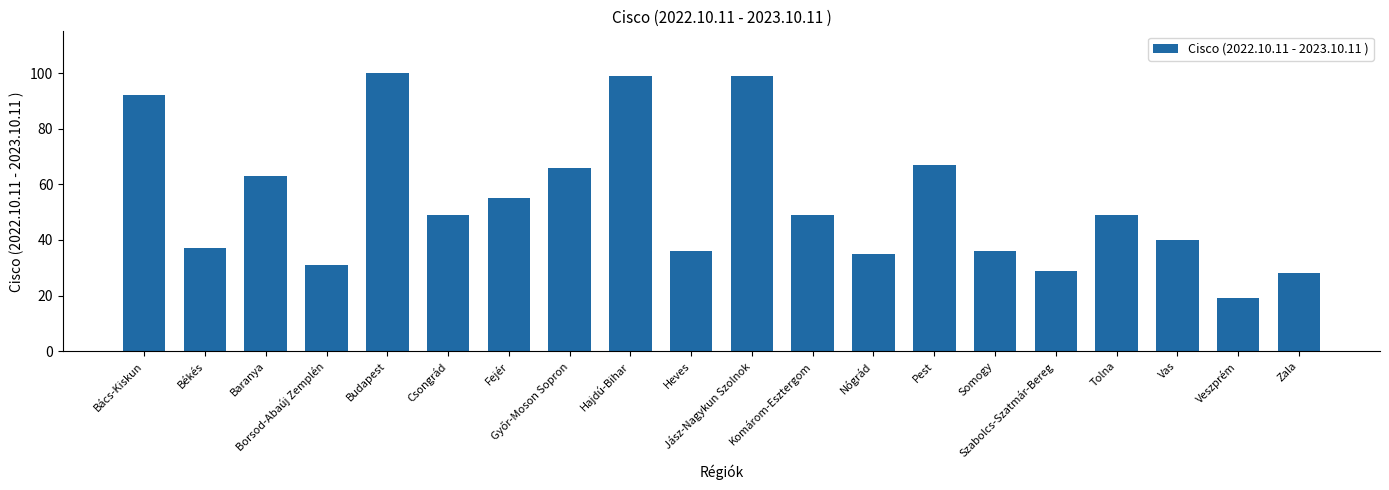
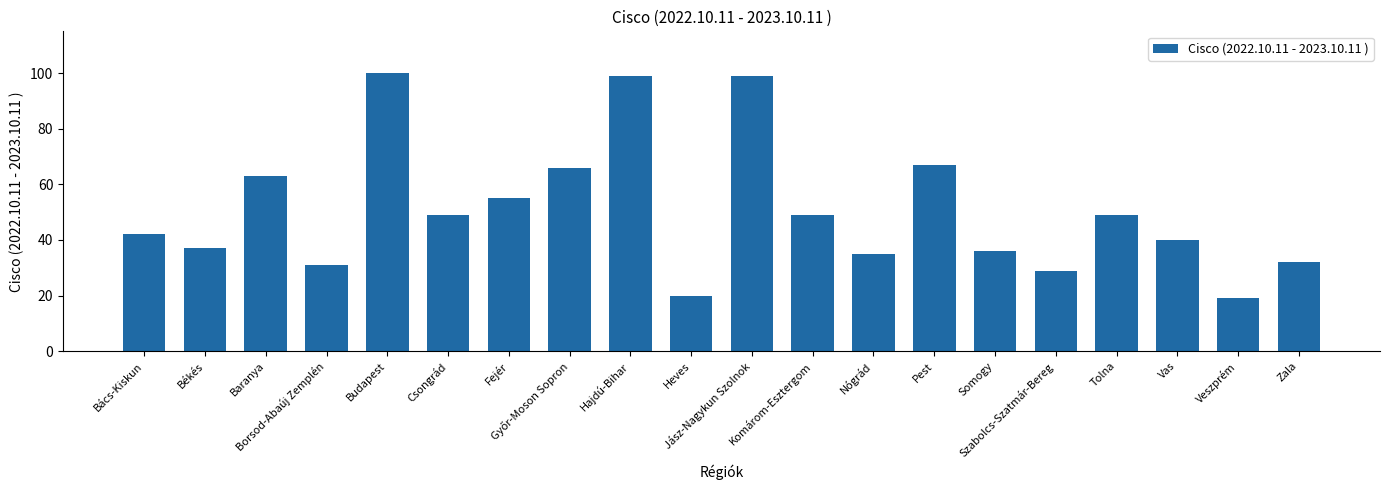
  {
-   "Bács-Kiskun": 92,
+   "Bács-Kiskun": 42,
    "Békés": 37,
    "Baranya": 63,
    "Borsod-Abaúj Zemplén": 31,
    "Budapest": 100,
    "Csongrád": 49,
    "Fejér": 55,
    "Győr-Moson Sopron": 66,
    "Hajdú-Bihar": 99,
-   "Heves": 36,
+   "Heves": 20,
    "Jász-Nagykun Szolnok": 99,
    "Komárom-Esztergom": 49,
    "Nógrád": 35,
    "Pest": 67,
    "Somogy": 36,
    "Szabolcs-Szatmár-Bereg": 29,
    "Tolna": 49,
    "Vas": 40,
    "Veszprém": 19,
-   "Zala": 28
+   "Zala": 32
  }
